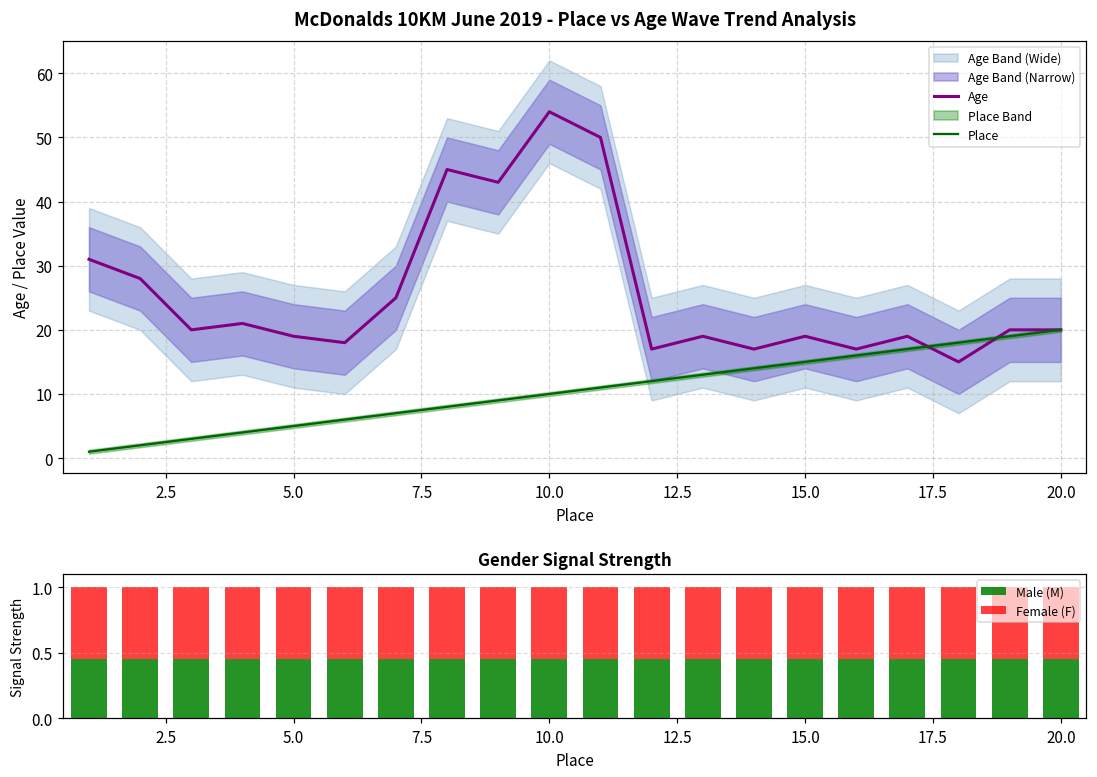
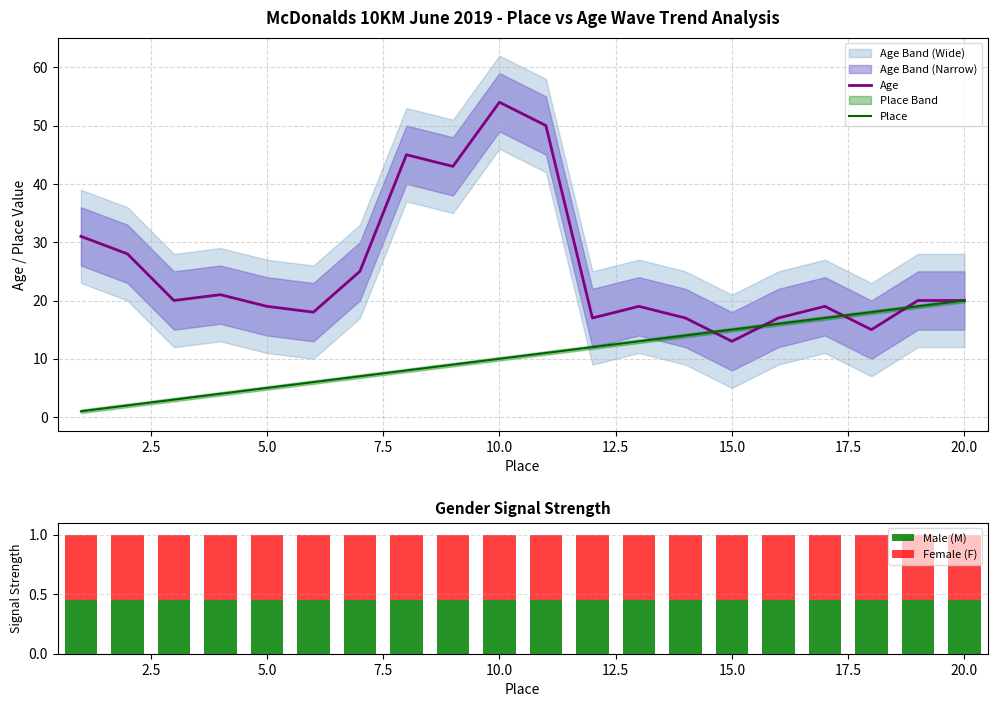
  {
    "McDonalds 10KM June 2019 - Place vs Age Wave Trend Analysis": {
      "Age": {
        "5.0": 19,
        "10.0": 54,
-       "15.0": 19
+       "15.0": 13
      }
    },
    "Gender Signal Strength": {
      "Male (M)": {
        "5.0": 0.45,
        "10.0": 0.45,
        "15.0": 0.45,
        "20.0": 0.45
      }
    }
  }
